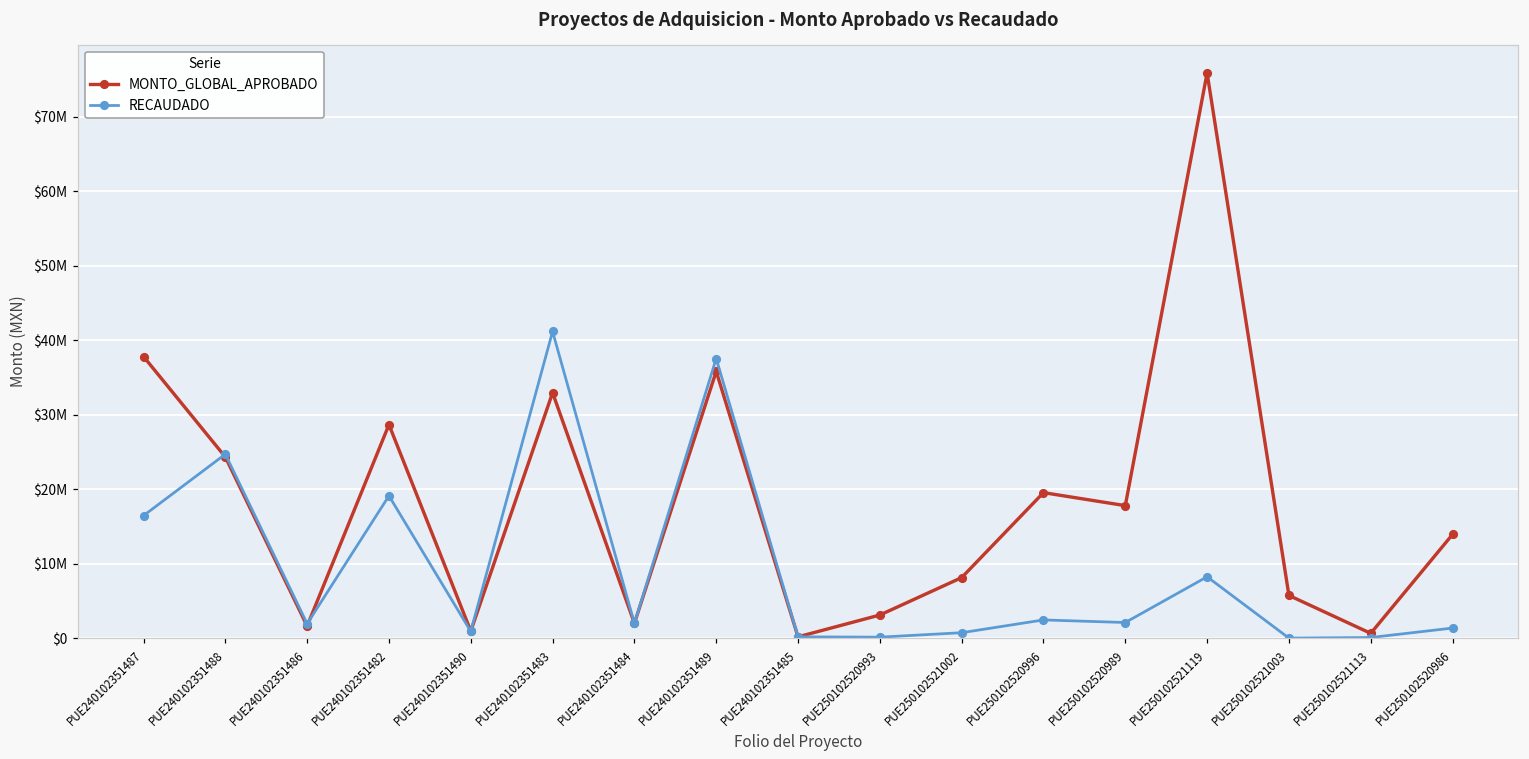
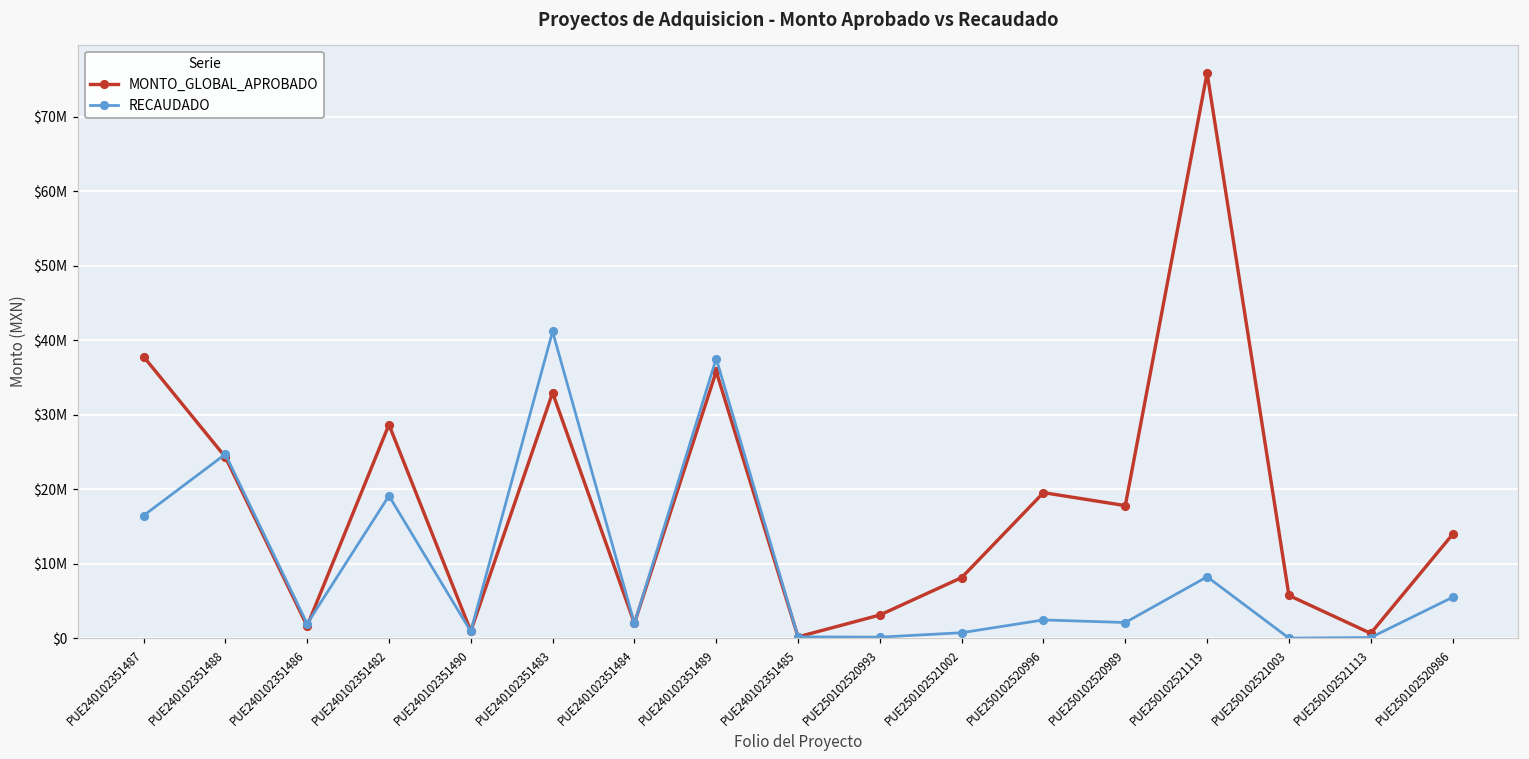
  {
    "MONTO_GLOBAL_APROBADO": {
      "PUE240102351487": "$38000000",
      "PUE240102351488": "$24000000",
      "PUE240102351482": "$29000000",
      "PUE240102351483": "$33000000",
      "PUE240102351489": "$36000000",
      "PUE250102520993": "$3000000",
      "PUE250102521002": "$8000000",
      "PUE250102520996": "$20000000",
      "PUE250102520989": "$18000000",
      "PUE250102521119": "$76000000",
      "PUE250102521003": "$6000000",
      "PUE250102521113": "$1000000",
      "PUE250102520986": "$14000000"
    },
    "RECAUDADO": {
      "PUE240102351487": "$16000000",
      "PUE240102351488": "$25000000",
      "PUE240102351482": "$19000000",
      "PUE240102351483": "$41000000",
      "PUE240102351489": "$38000000",
      "PUE250102520993": "$0",
      "PUE250102521002": "$1000000",
      "PUE250102520996": "$2000000",
      "PUE250102520989": "$2000000",
      "PUE250102521119": "$8000000",
      "PUE250102521003": "$0",
      "PUE250102521113": "$0",
-     "PUE250102520986": "$1000000"
+     "PUE250102520986": "$5000000"
    }
  }
